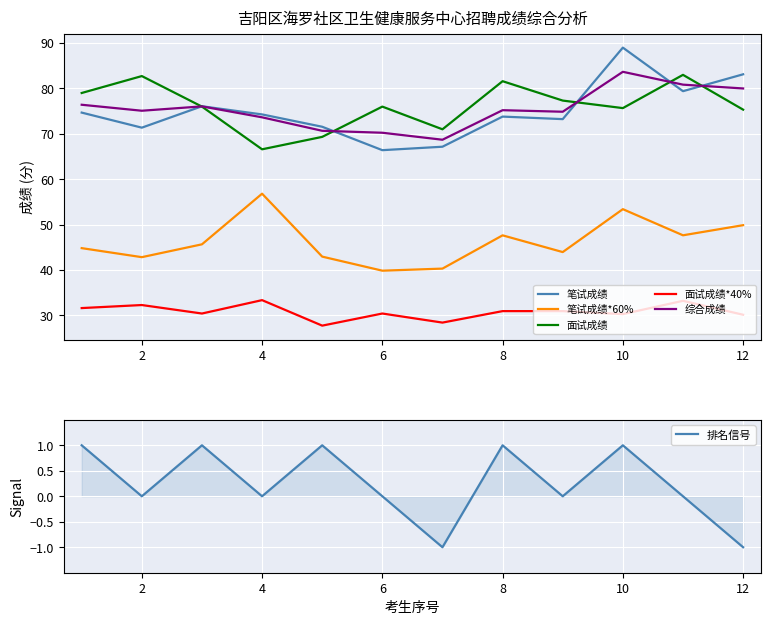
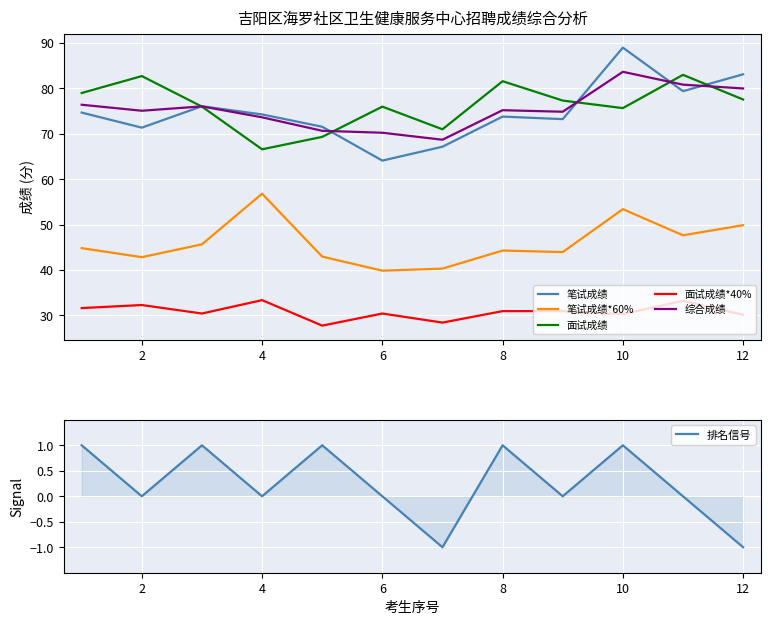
  {
    "吉阳区海罗社区卫生健康服务中心招聘成绩综合分析": {
      "笔试成绩": {
        "2": 71,
        "4": 74,
-       "6": 66,
+       "6": 64,
        "8": 74,
        "10": 89,
        "12": 83
      },
      "笔试成绩*60%": {
        "2": 43,
        "4": 57,
        "6": 40,
-       "8": 48,
+       "8": 44,
        "10": 53,
        "12": 50
      },
      "面试成绩": {
        "2": 83,
        "4": 67,
        "6": 76,
        "8": 82,
        "10": 76,
-       "12": 75
+       "12": 78
      },
      "面试成绩*40%": {
        "2": 32,
        "4": 33,
        "6": 30,
        "8": 31
      },
      "综合成绩": {
        "2": 75,
        "4": 74,
        "6": 70,
        "8": 75,
        "10": 84,
        "12": 80
      }
    }
  }
